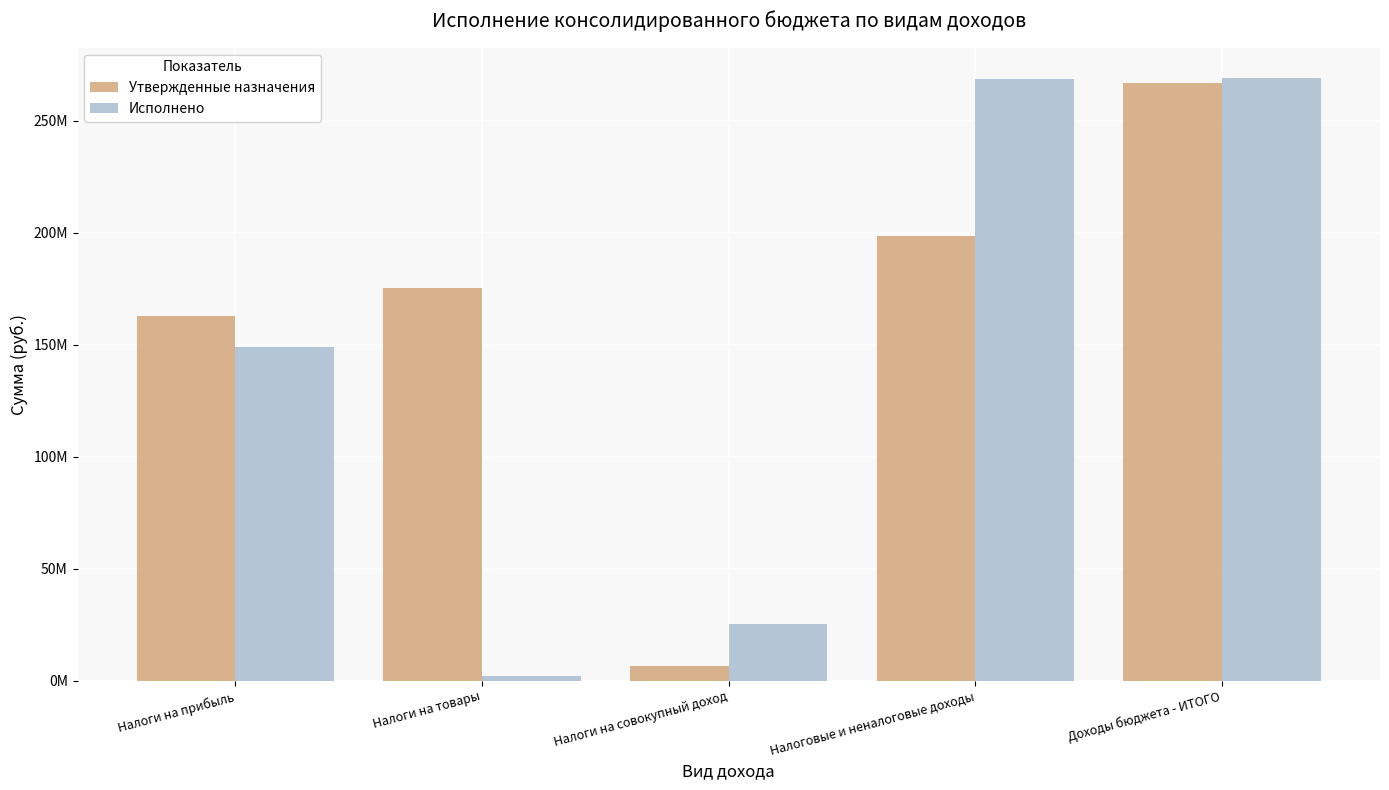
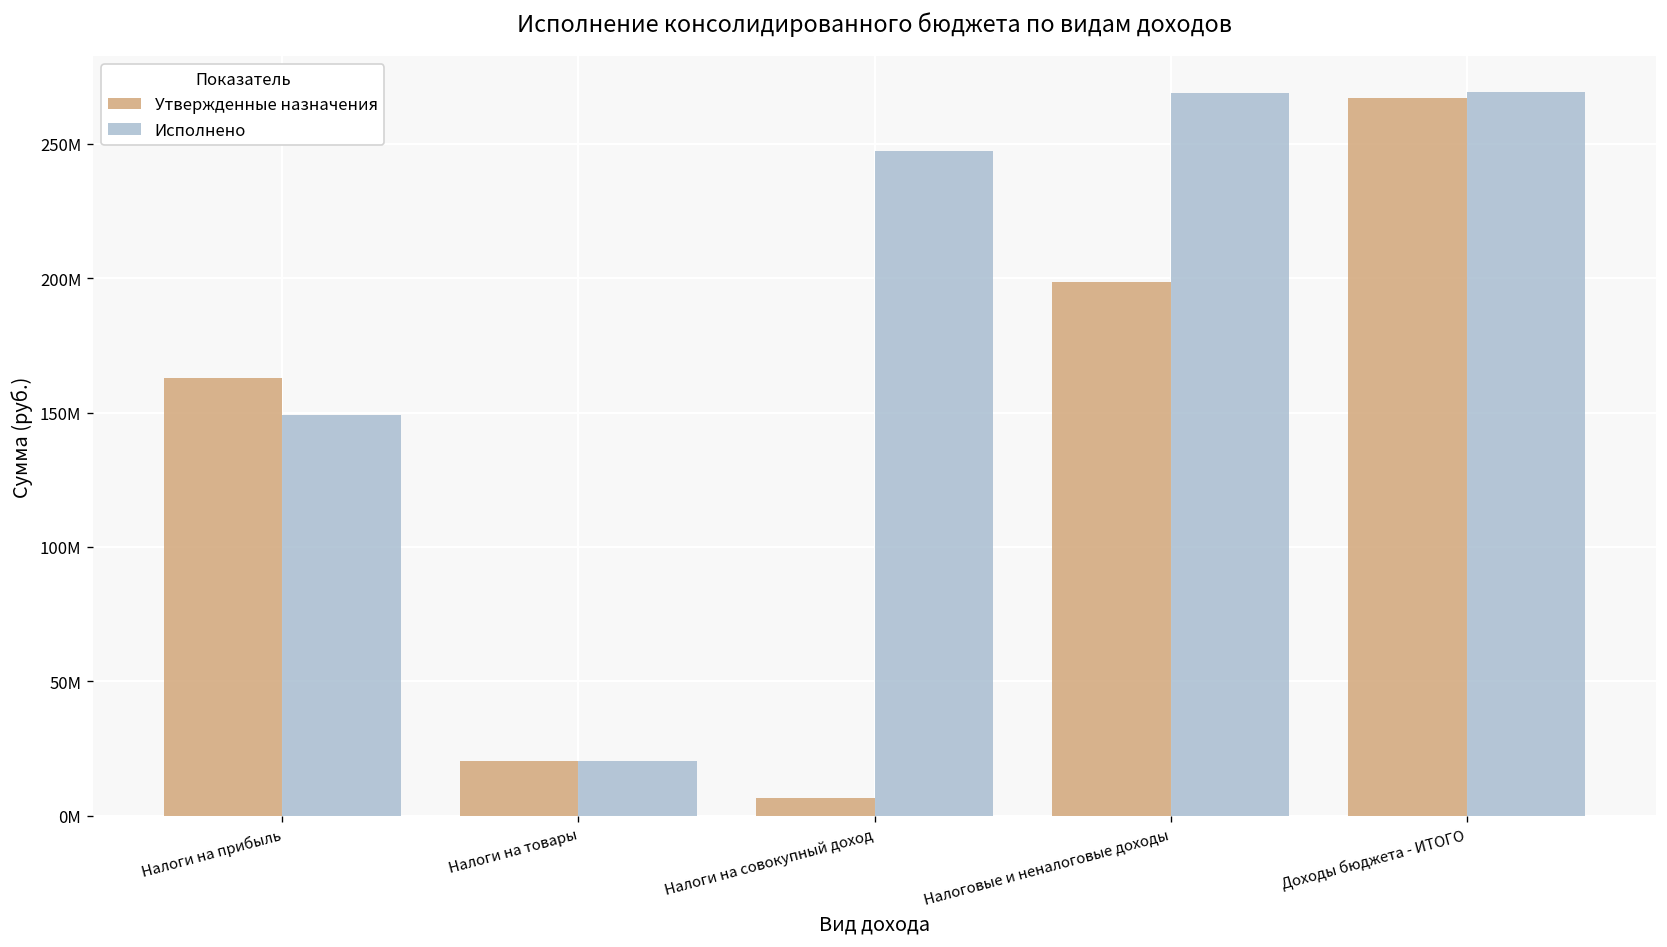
  {
    "Утвержденные назначения": {
      "Налоги на прибыль": 163000000,
-     "Налоги на товары": 175000000,
+     "Налоги на товары": 20000000,
      "Налоги на совокупный доход": 7000000,
      "Налоговые и неналоговые доходы": 198000000,
      "Доходы бюджета - ИТОГО": 267000000
    },
    "Исполнено": {
      "Налоги на прибыль": 149000000,
-     "Налоги на товары": 2000000,
-     "Налоги на совокупный доход": 25000000,
+     "Налоги на товары": 20000000,
+     "Налоги на совокупный доход": 247000000,
      "Налоговые и неналоговые доходы": 269000000,
      "Доходы бюджета - ИТОГО": 269000000
    }
  }
